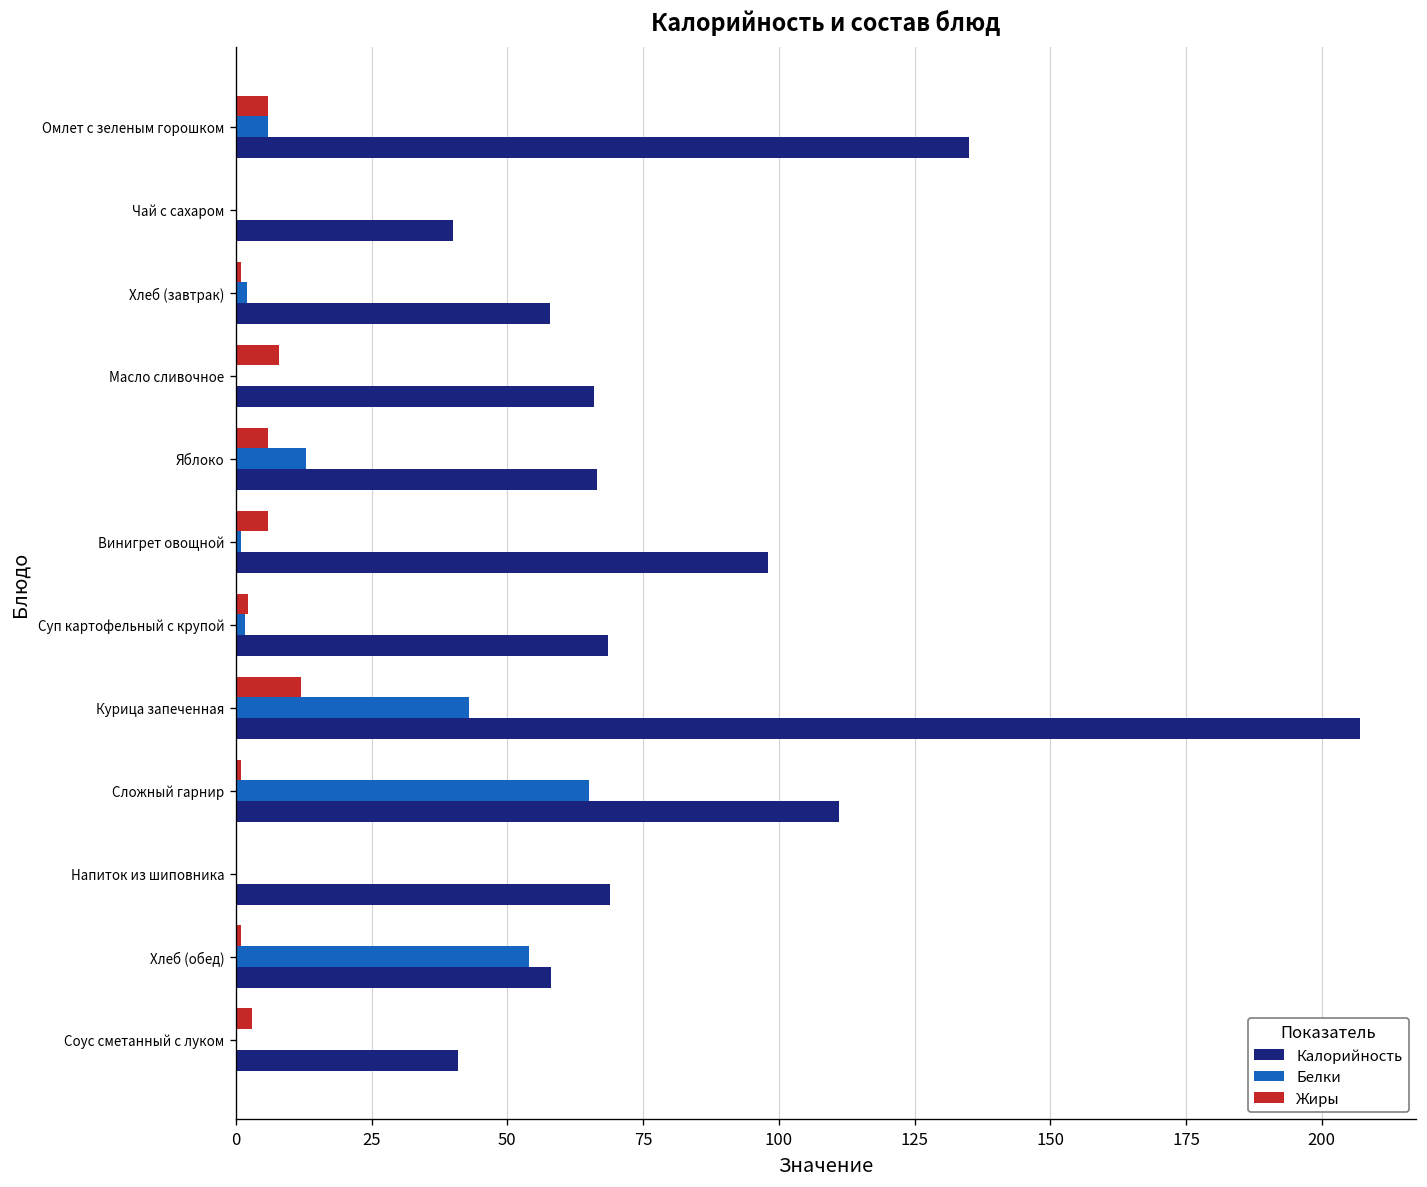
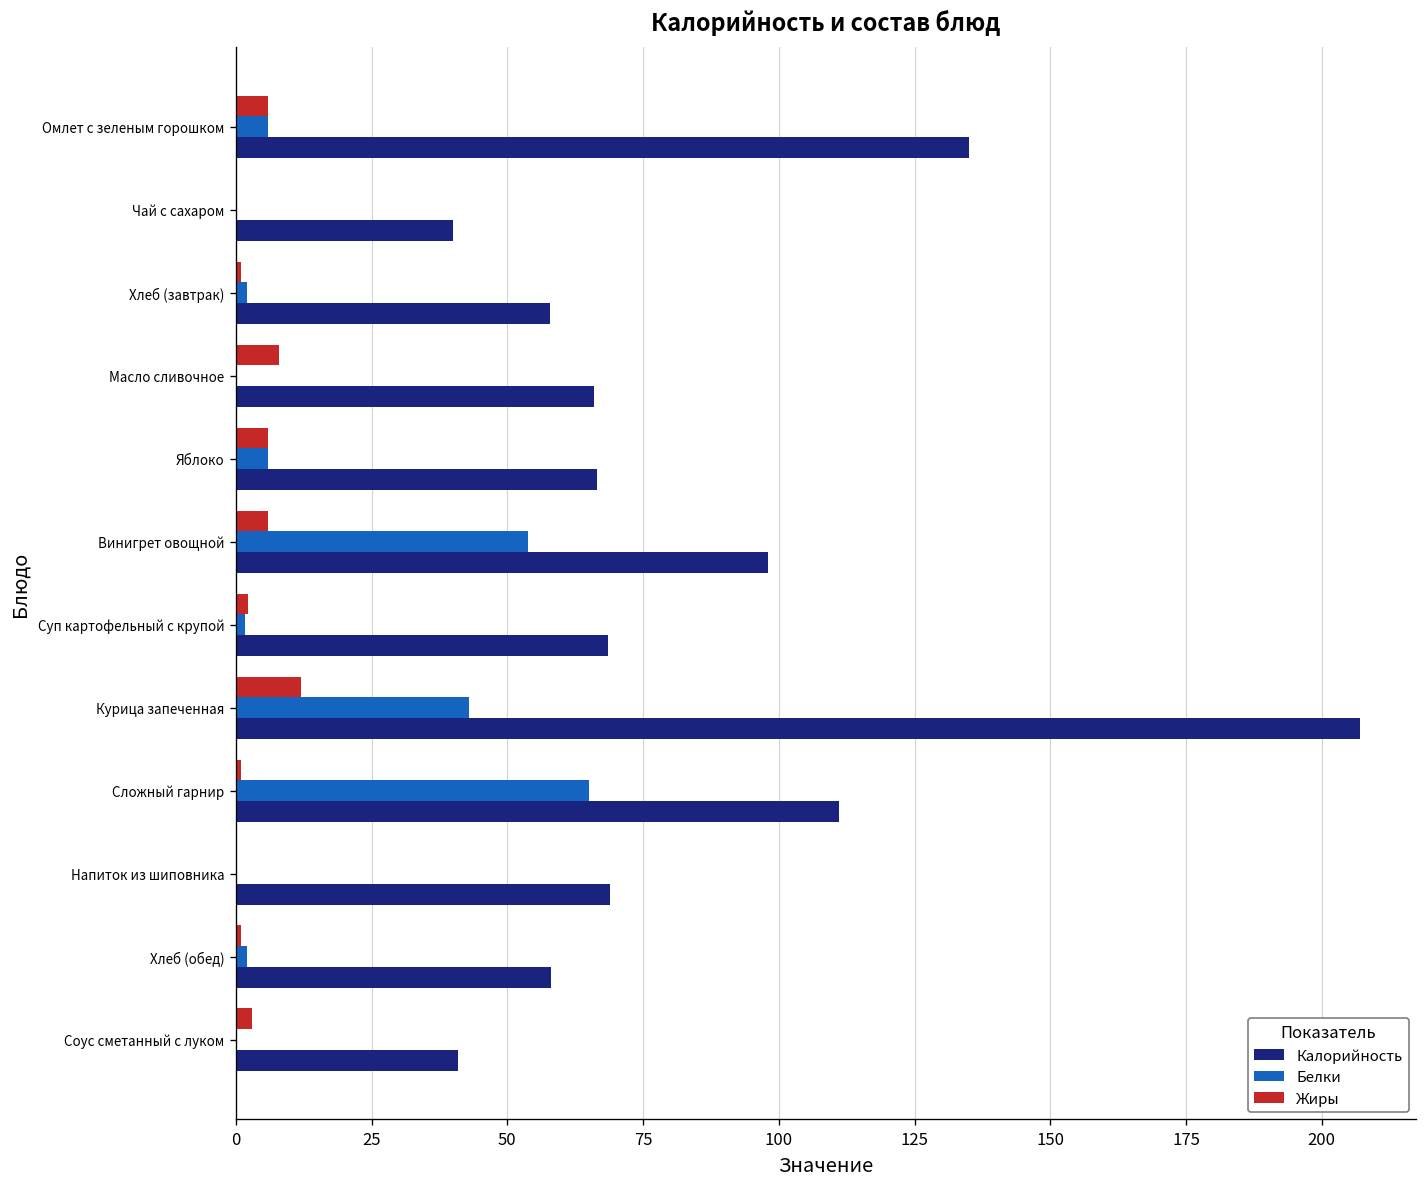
  {
    "Калорийность": {
      "Омлет с зеленым горошком": 135,
      "Чай с сахаром": 40,
      "Хлеб (завтрак)": 58,
      "Масло сливочное": 66,
      "Яблоко": 67,
      "Винигрет овощной": 98,
      "Суп картофельный с крупой": 69,
      "Курица запеченная": 207,
      "Сложный гарнир": 111,
      "Напиток из шиповника": 69,
      "Хлеб (обед)": 58,
      "Соус сметанный с луком": 41
    },
    "Белки": {
      "Омлет с зеленым горошком": 6,
      "Чай с сахаром": 0,
      "Хлеб (завтрак)": 2,
      "Масло сливочное": 0,
-     "Яблоко": 13,
-     "Винигрет овощной": 1,
+     "Яблоко": 6,
+     "Винигрет овощной": 54,
      "Суп картофельный с крупой": 2,
      "Курица запеченная": 43,
      "Сложный гарнир": 65,
      "Напиток из шиповника": 0,
-     "Хлеб (обед)": 54,
+     "Хлеб (обед)": 2,
      "Соус сметанный с луком": 0
    },
    "Жиры": {
      "Омлет с зеленым горошком": 6,
      "Чай с сахаром": 0,
      "Хлеб (завтрак)": 1,
      "Масло сливочное": 8,
      "Яблоко": 6,
      "Винигрет овощной": 6,
      "Суп картофельный с крупой": 2,
      "Курица запеченная": 12,
      "Сложный гарнир": 1,
      "Напиток из шиповника": 0,
      "Хлеб (обед)": 1,
      "Соус сметанный с луком": 3
    }
  }
